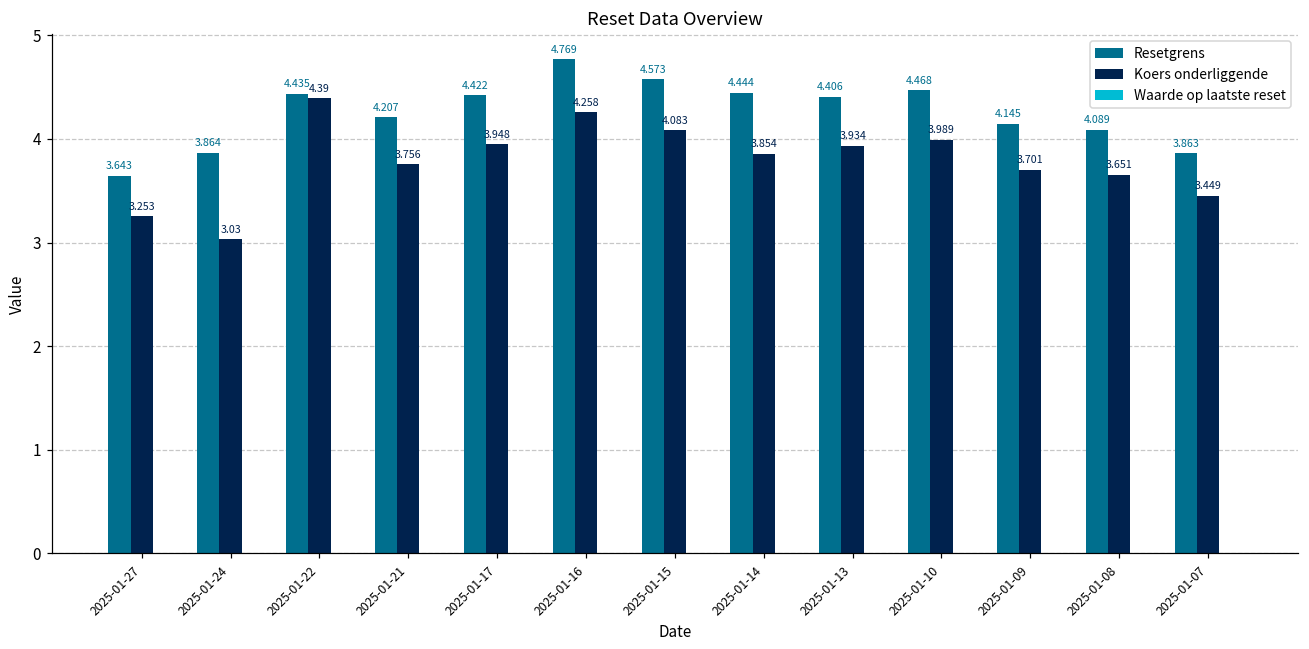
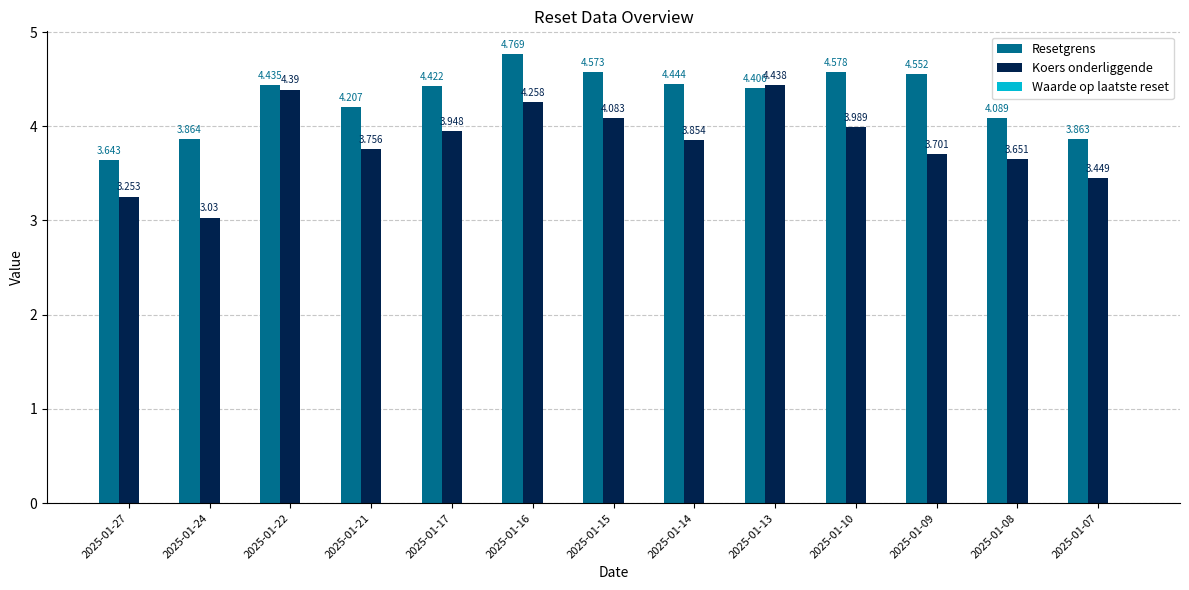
  {
    "Resetgrens": {
      "2025-01-27": 3.643,
      "2025-01-24": 3.864,
      "2025-01-22": 4.435,
      "2025-01-21": 4.207,
      "2025-01-17": 4.422,
      "2025-01-16": 4.769,
      "2025-01-15": 4.573,
      "2025-01-14": 4.444,
      "2025-01-13": 4.406,
-     "2025-01-10": 4.468,
-     "2025-01-09": 4.145,
+     "2025-01-10": 4.578,
+     "2025-01-09": 4.552,
      "2025-01-08": 4.089,
      "2025-01-07": 3.863
    },
    "Koers onderliggende": {
      "2025-01-27": 3.253,
      "2025-01-24": 3.03,
      "2025-01-22": 4.39,
      "2025-01-21": 3.756,
      "2025-01-17": 3.948,
      "2025-01-16": 4.258,
      "2025-01-15": 4.083,
      "2025-01-14": 3.854,
-     "2025-01-13": 3.934,
+     "2025-01-13": 4.438,
      "2025-01-10": 3.989,
      "2025-01-09": 3.701,
      "2025-01-08": 3.651,
      "2025-01-07": 3.449
    },
    "Waarde op laatste reset": {
      "2025-01-27": 0.0,
      "2025-01-24": 0.0,
      "2025-01-22": 0.0,
      "2025-01-21": 0.0,
      "2025-01-17": 0.0,
      "2025-01-16": 0.0,
      "2025-01-15": 0.0,
      "2025-01-14": 0.0,
      "2025-01-13": 0.0,
      "2025-01-10": 0.0,
      "2025-01-09": 0.0,
      "2025-01-08": 0.0,
      "2025-01-07": 0.0
    }
  }
